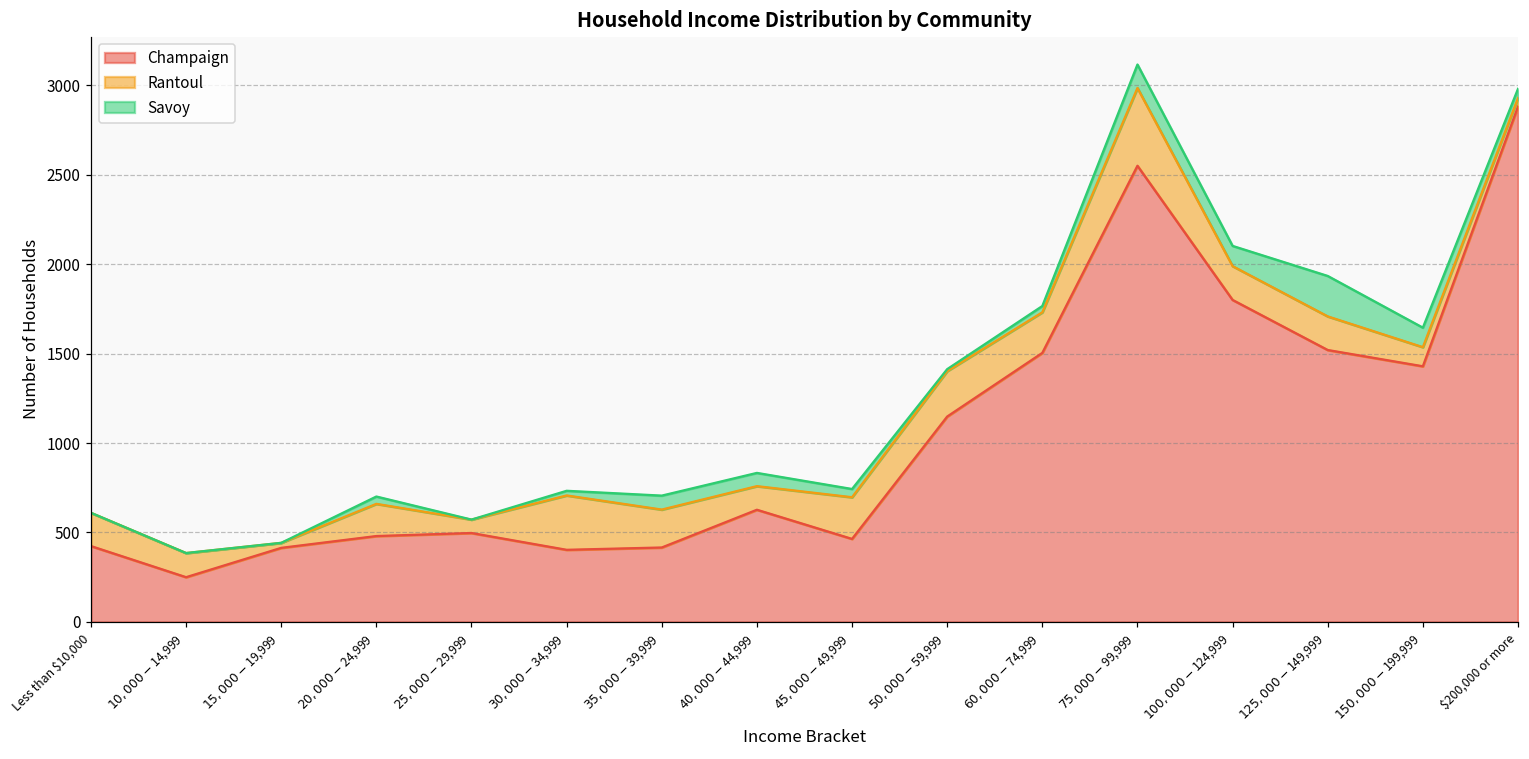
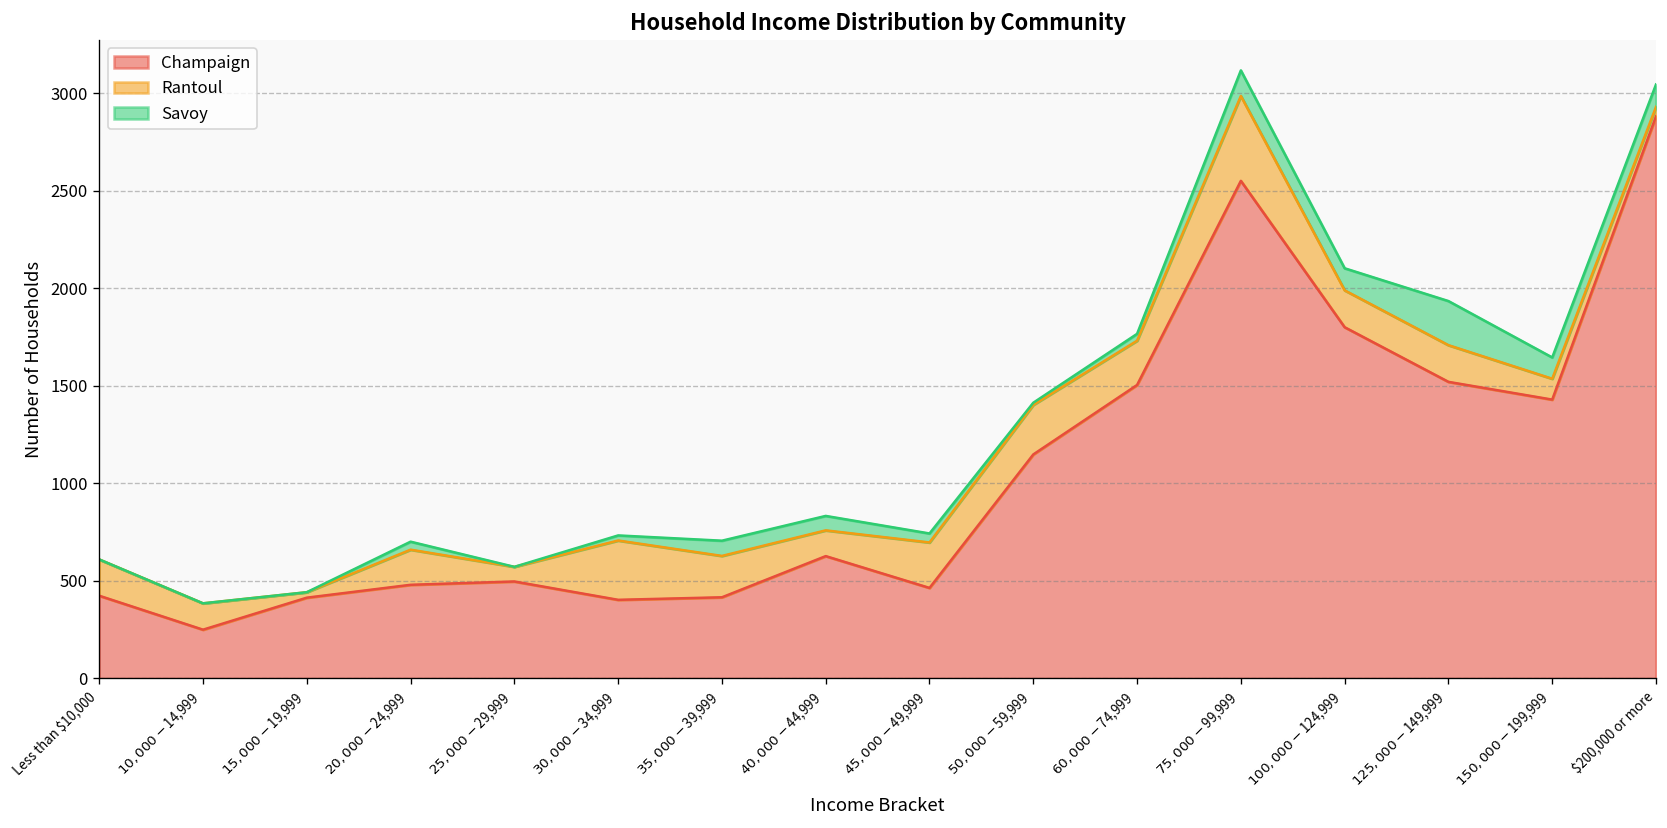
  {
    "Champaign": {
      "Less than $10,000": 420,
      "$200,000 or more": 2880
    },
    "Rantoul": {
      "$200,000 or more": 50
    },
    "Savoy": {
-     "$200,000 or more": 50
+     "$200,000 or more": 120
    }
  }
